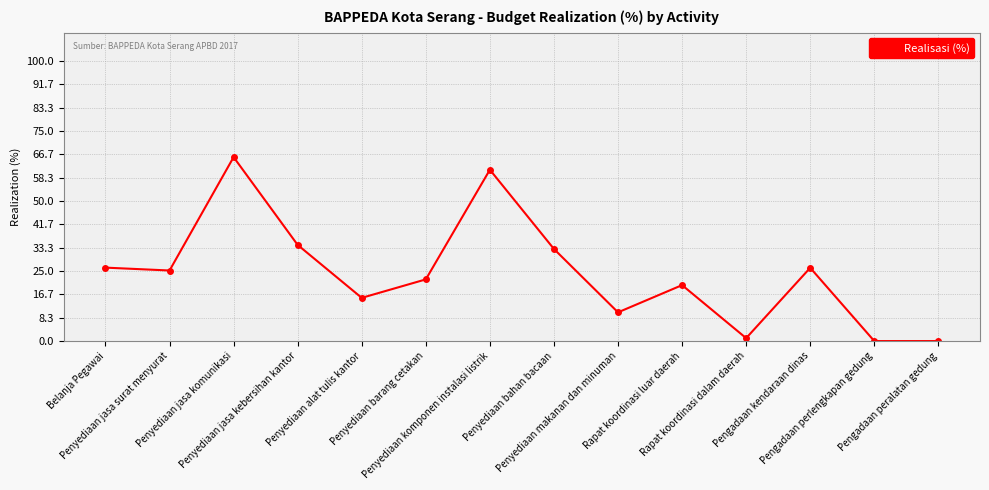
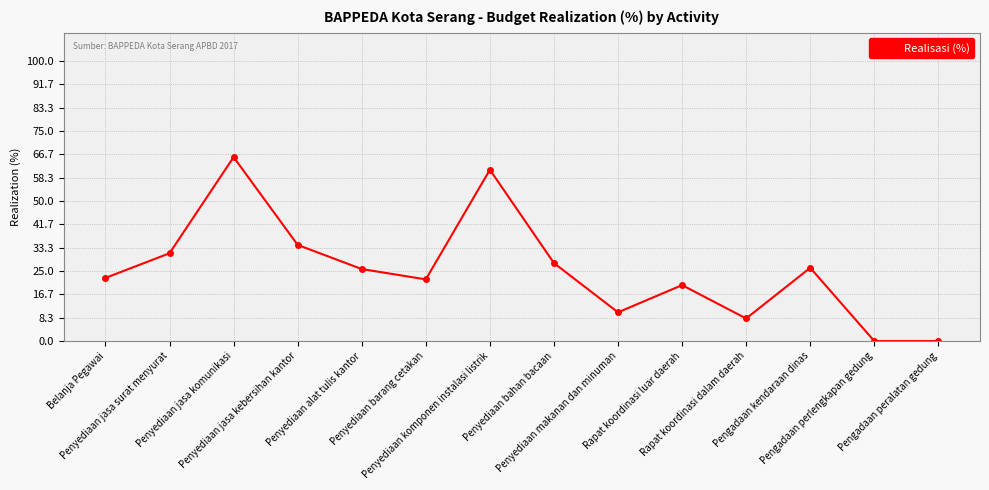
  {
-   "Belanja Pegawai": 26,
-   "Penyediaan jasa surat menyurat": 25,
+   "Belanja Pegawai": 23,
+   "Penyediaan jasa surat menyurat": 31,
    "Penyediaan jasa komunikasi": 66,
    "Penyediaan jasa kebersihan kantor": 34,
-   "Penyediaan alat tulis kantor": 15,
+   "Penyediaan alat tulis kantor": 26,
    "Penyediaan barang cetakan": 22,
    "Penyediaan komponen instalasi listrik": 61,
-   "Penyediaan bahan bacaan": 33,
+   "Penyediaan bahan bacaan": 28,
    "Penyediaan makanan dan minuman": 10,
    "Rapat koordinasi luar daerah": 20,
-   "Rapat koordinasi dalam daerah": 1,
+   "Rapat koordinasi dalam daerah": 8,
    "Pengadaan kendaraan dinas": 26,
    "Pengadaan perlengkapan gedung": 0,
    "Pengadaan peralatan gedung": 0
  }
